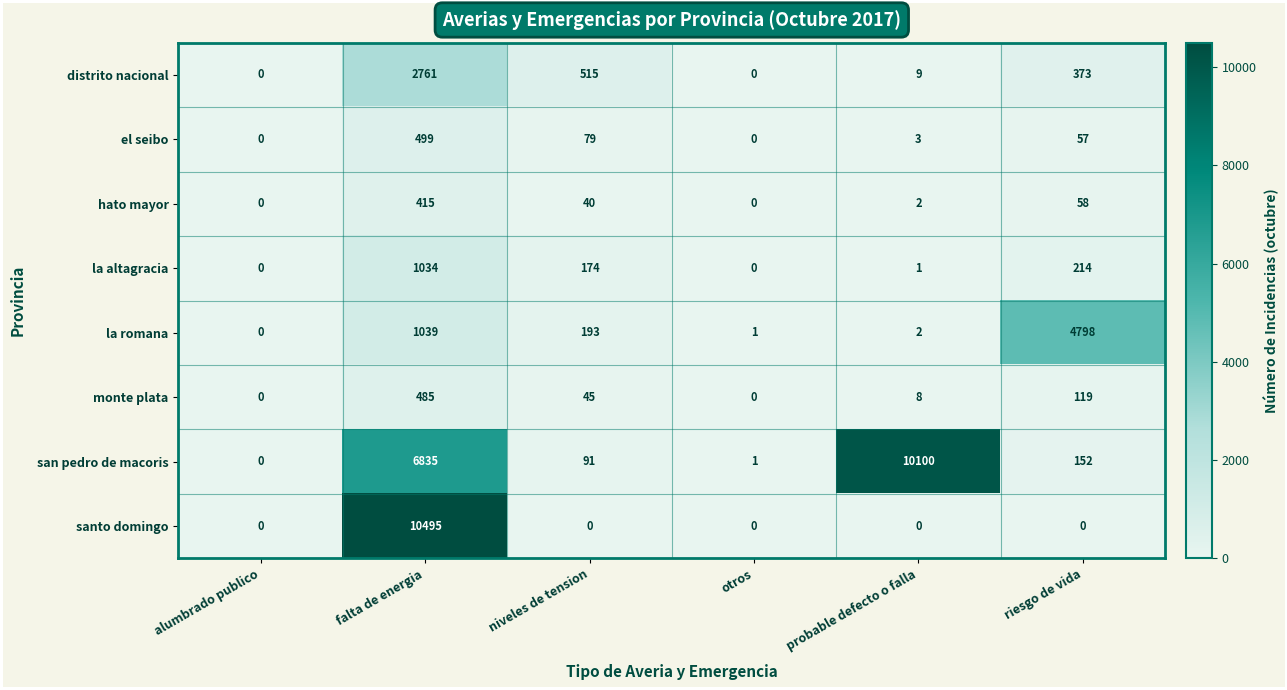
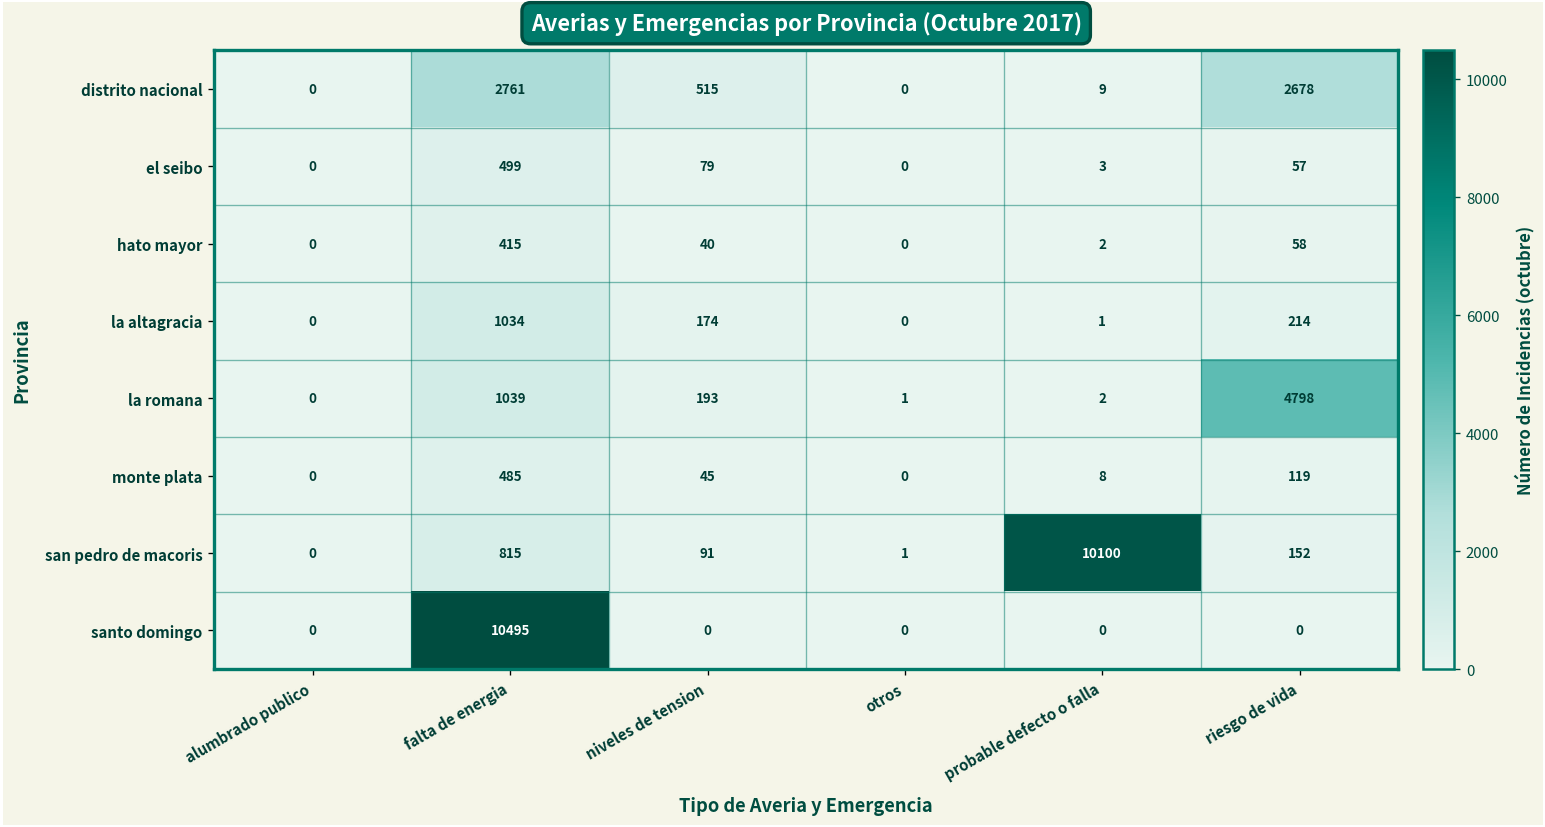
  {
    "distrito nacional": {
      "alumbrado publico": 0,
      "falta de energia": 2761,
      "niveles de tension": 515,
      "otros": 0,
      "probable defecto o falla": 9,
-     "riesgo de vida": 373
+     "riesgo de vida": 2678
    },
    "el seibo": {
      "alumbrado publico": 0,
      "falta de energia": 499,
      "niveles de tension": 79,
      "otros": 0,
      "probable defecto o falla": 3,
      "riesgo de vida": 57
    },
    "hato mayor": {
      "alumbrado publico": 0,
      "falta de energia": 415,
      "niveles de tension": 40,
      "otros": 0,
      "probable defecto o falla": 2,
      "riesgo de vida": 58
    },
    "la altagracia": {
      "alumbrado publico": 0,
      "falta de energia": 1034,
      "niveles de tension": 174,
      "otros": 0,
      "probable defecto o falla": 1,
      "riesgo de vida": 214
    },
    "la romana": {
      "alumbrado publico": 0,
      "falta de energia": 1039,
      "niveles de tension": 193,
      "otros": 1,
      "probable defecto o falla": 2,
      "riesgo de vida": 4798
    },
    "monte plata": {
      "alumbrado publico": 0,
      "falta de energia": 485,
      "niveles de tension": 45,
      "otros": 0,
      "probable defecto o falla": 8,
      "riesgo de vida": 119
    },
    "san pedro de macoris": {
      "alumbrado publico": 0,
-     "falta de energia": 6835,
+     "falta de energia": 815,
      "niveles de tension": 91,
      "otros": 1,
      "probable defecto o falla": 10100,
      "riesgo de vida": 152
    },
    "santo domingo": {
      "alumbrado publico": 0,
      "falta de energia": 10495,
      "niveles de tension": 0,
      "otros": 0,
      "probable defecto o falla": 0,
      "riesgo de vida": 0
    }
  }
